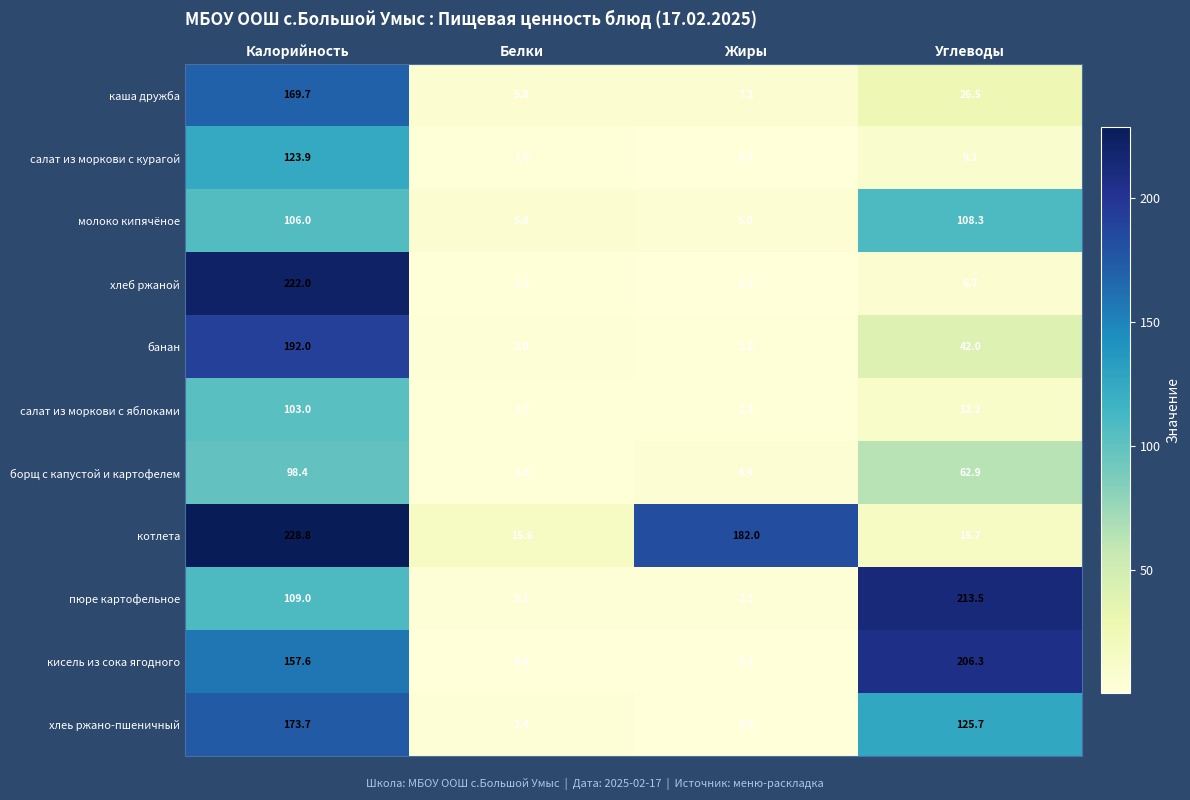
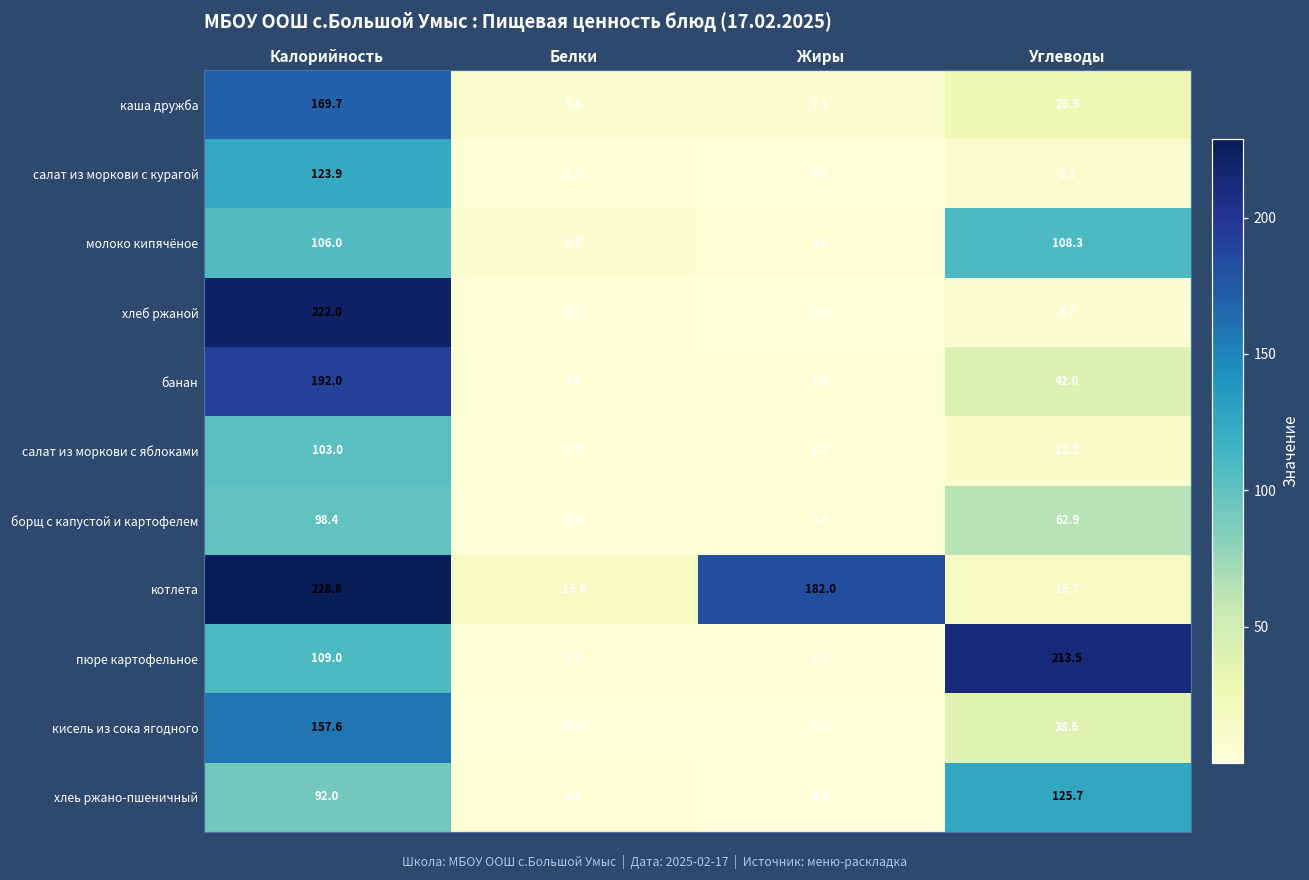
  {
    "каша дружба": {
      "Калорийность": 169.7,
      "Углеводы": 26.5
    },
    "салат из моркови с курагой": {
      "Калорийность": 123.9,
      "Углеводы": 9.1
    },
    "молоко кипячёное": {
      "Калорийность": 106.0,
      "Углеводы": 108.3
    },
    "хлеб ржаной": {
      "Калорийность": 222.0
    },
    "банан": {
      "Калорийность": 192.0,
      "Углеводы": 42.0
    },
    "салат из моркови с яблоками": {
      "Калорийность": 103.0,
      "Углеводы": 12.2
    },
    "борщ с капустой и картофелем": {
      "Калорийность": 98.4,
      "Углеводы": 62.9
    },
    "котлета": {
      "Калорийность": 228.8,
      "Белки": 15.6,
      "Жиры": 182.0,
      "Углеводы": 15.7
    },
    "пюре картофельное": {
      "Калорийность": 109.0,
      "Углеводы": 213.5
    },
    "кисель из сока ягодного": {
      "Калорийность": 157.6,
-     "Углеводы": 206.3
+     "Углеводы": 38.6
    },
    "хлеь ржано-пшеничный": {
-     "Калорийность": 173.7,
+     "Калорийность": 92.0,
      "Углеводы": 125.7
    }
  }
